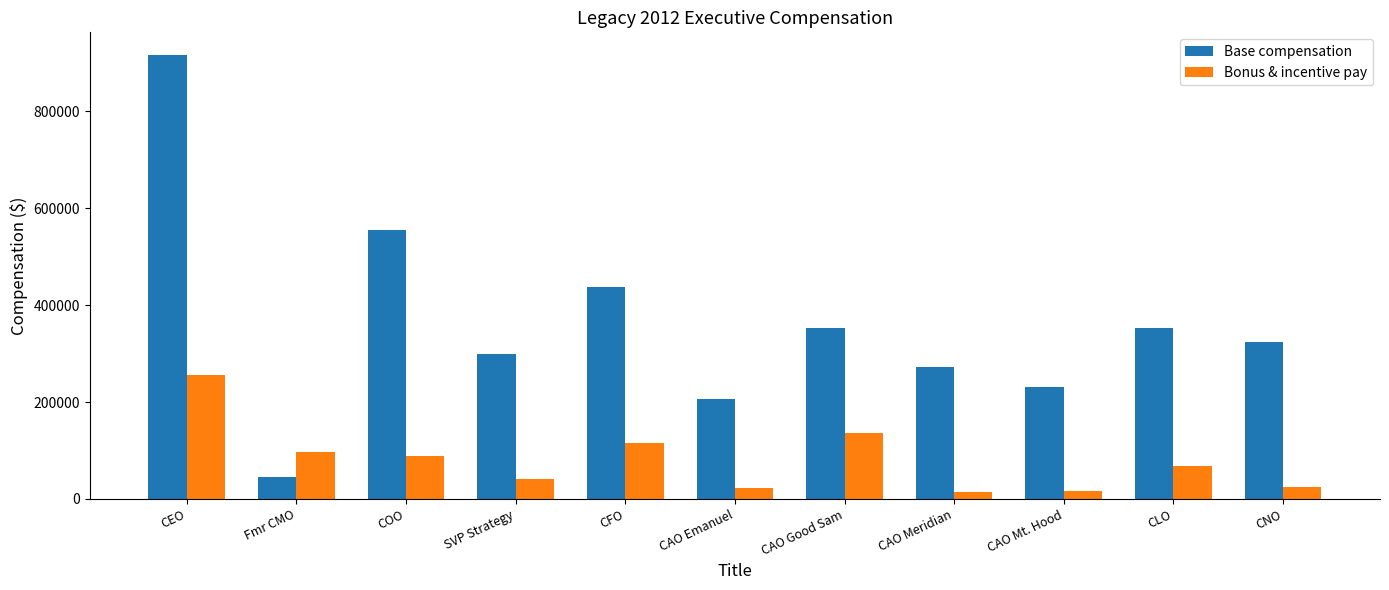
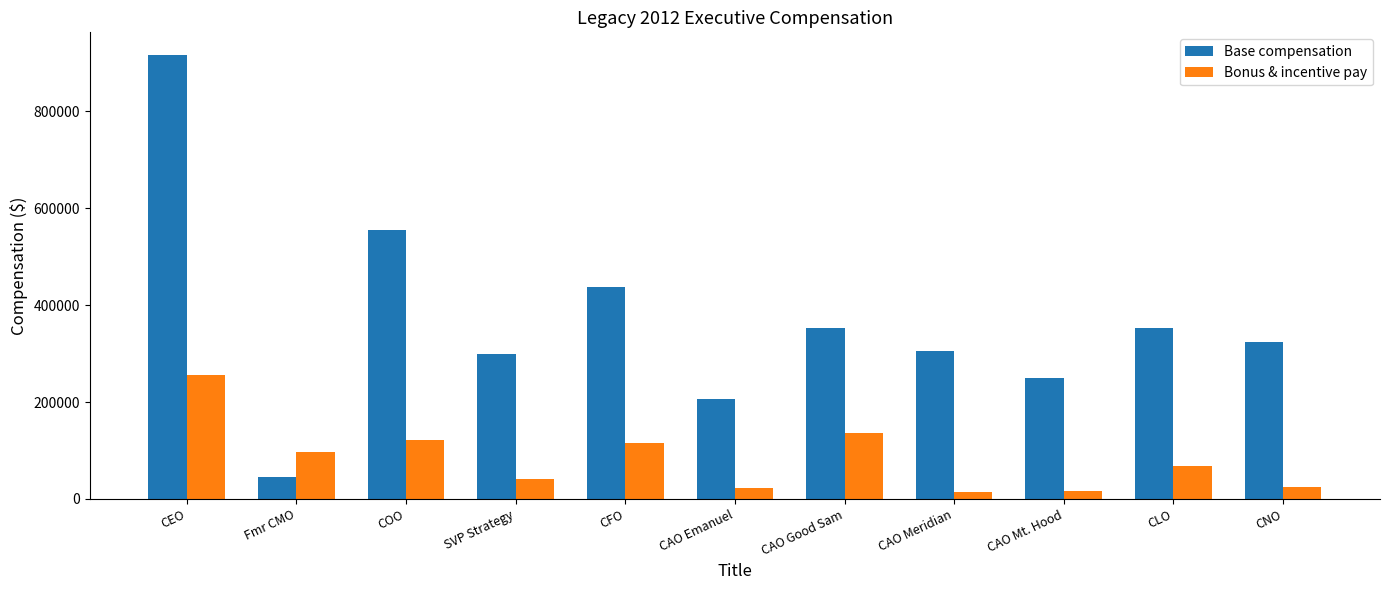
  {
    "Base compensation": {
      "CEO": 920000,
      "Fmr CMO": 50000,
      "COO": 550000,
      "SVP Strategy": 300000,
      "CFO": 440000,
      "CAO Emanuel": 210000,
      "CAO Good Sam": 350000,
-     "CAO Meridian": 270000,
-     "CAO Mt. Hood": 230000,
+     "CAO Meridian": 310000,
+     "CAO Mt. Hood": 250000,
      "CLO": 350000,
      "CNO": 320000
    },
    "Bonus & incentive pay": {
      "CEO": 260000,
      "Fmr CMO": 100000,
-     "COO": 90000,
+     "COO": 120000,
      "SVP Strategy": 40000,
      "CFO": 120000,
      "CAO Emanuel": 20000,
      "CAO Good Sam": 140000,
      "CAO Meridian": 20000,
      "CAO Mt. Hood": 20000,
      "CLO": 70000,
      "CNO": 30000
    }
  }
